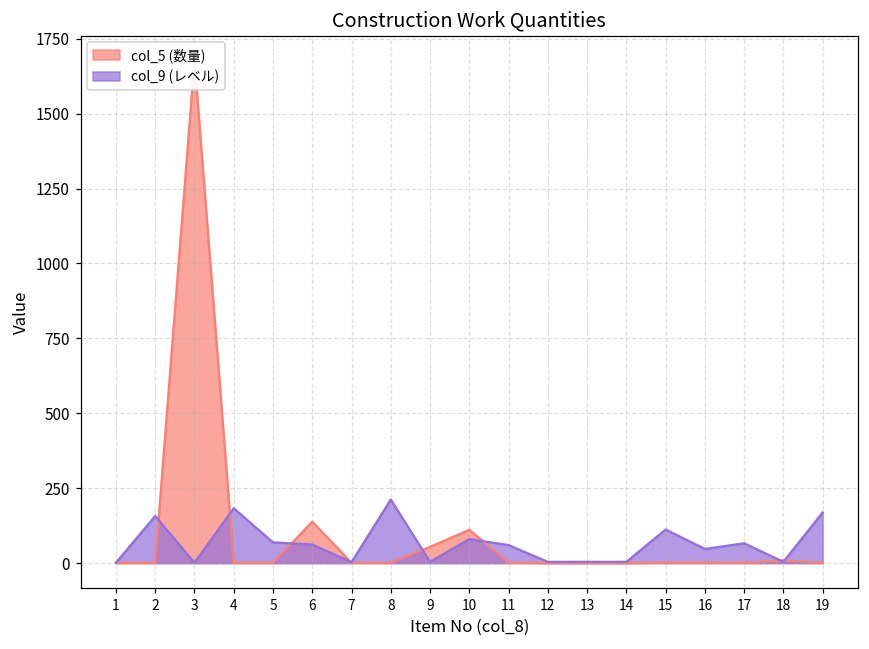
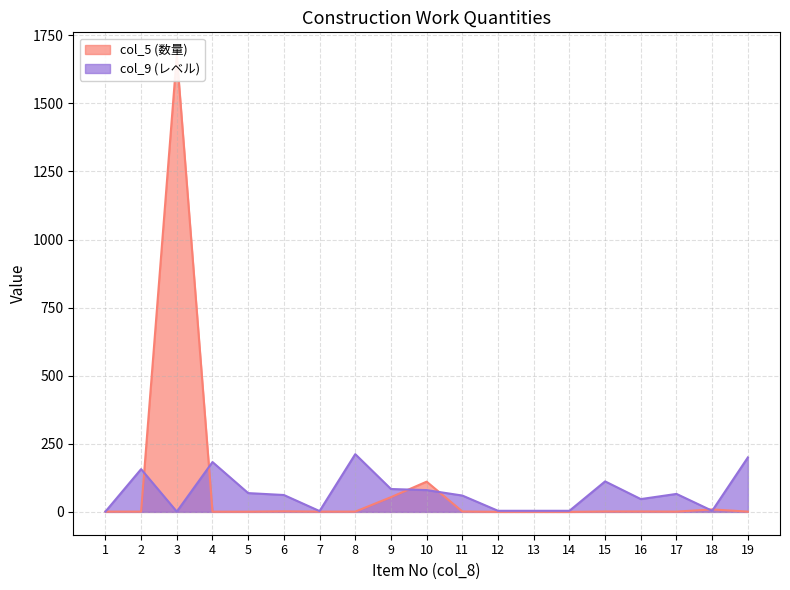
  {
    "col_5 (数量)": {
      "2": 0,
      "4": 0,
      "5": 0,
-     "6": 140,
+     "6": 0,
      "8": 0,
      "9": 50,
      "10": 110,
      "11": 0,
      "15": 0,
      "16": 0,
      "17": 0,
      "19": 0
    },
    "col_9 (レベル)": {
      "2": 160,
      "3": 0,
      "4": 180,
      "5": 70,
      "6": 60,
      "8": 210,
-     "9": 0,
+     "9": 80,
      "10": 80,
      "11": 60,
      "15": 110,
      "16": 50,
      "17": 70,
-     "19": 170
+     "19": 200
    }
  }
